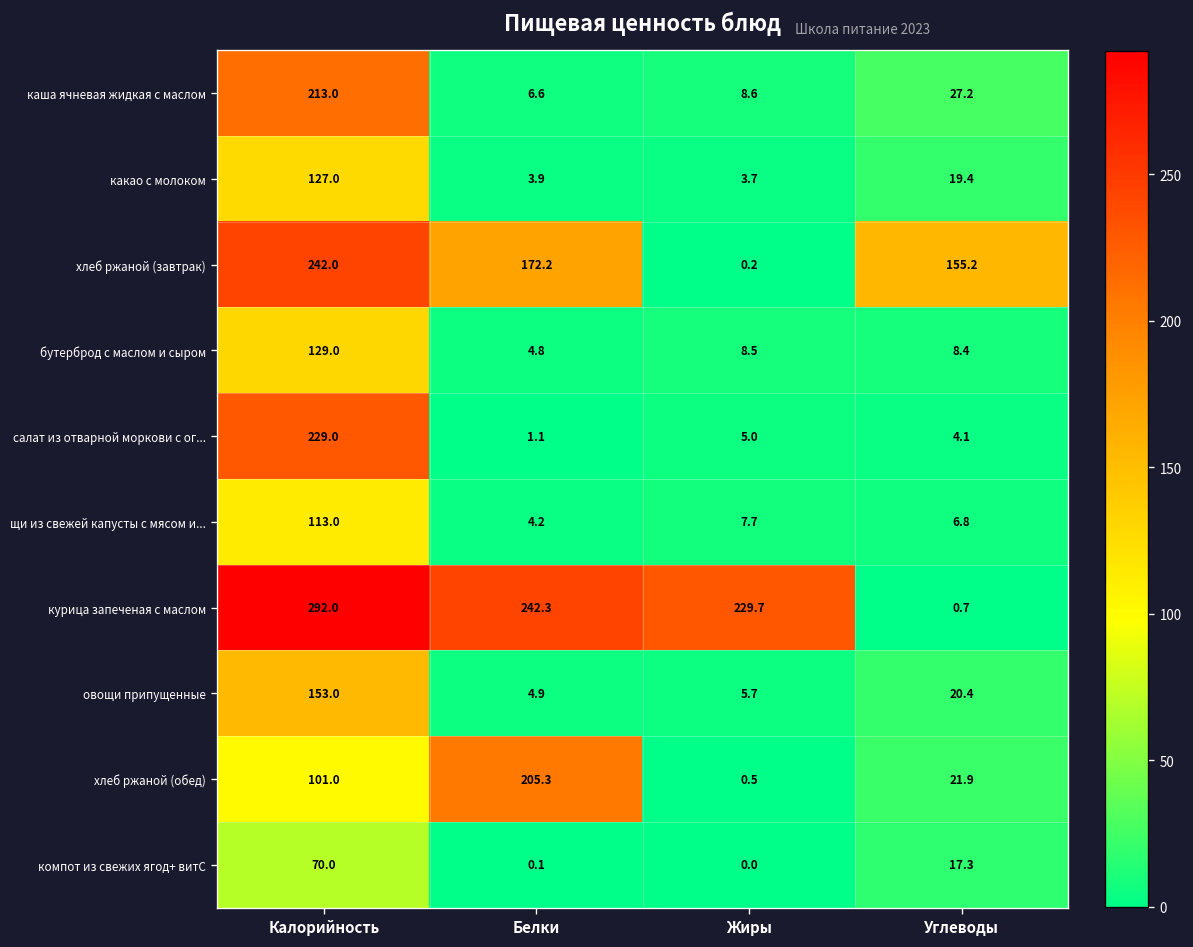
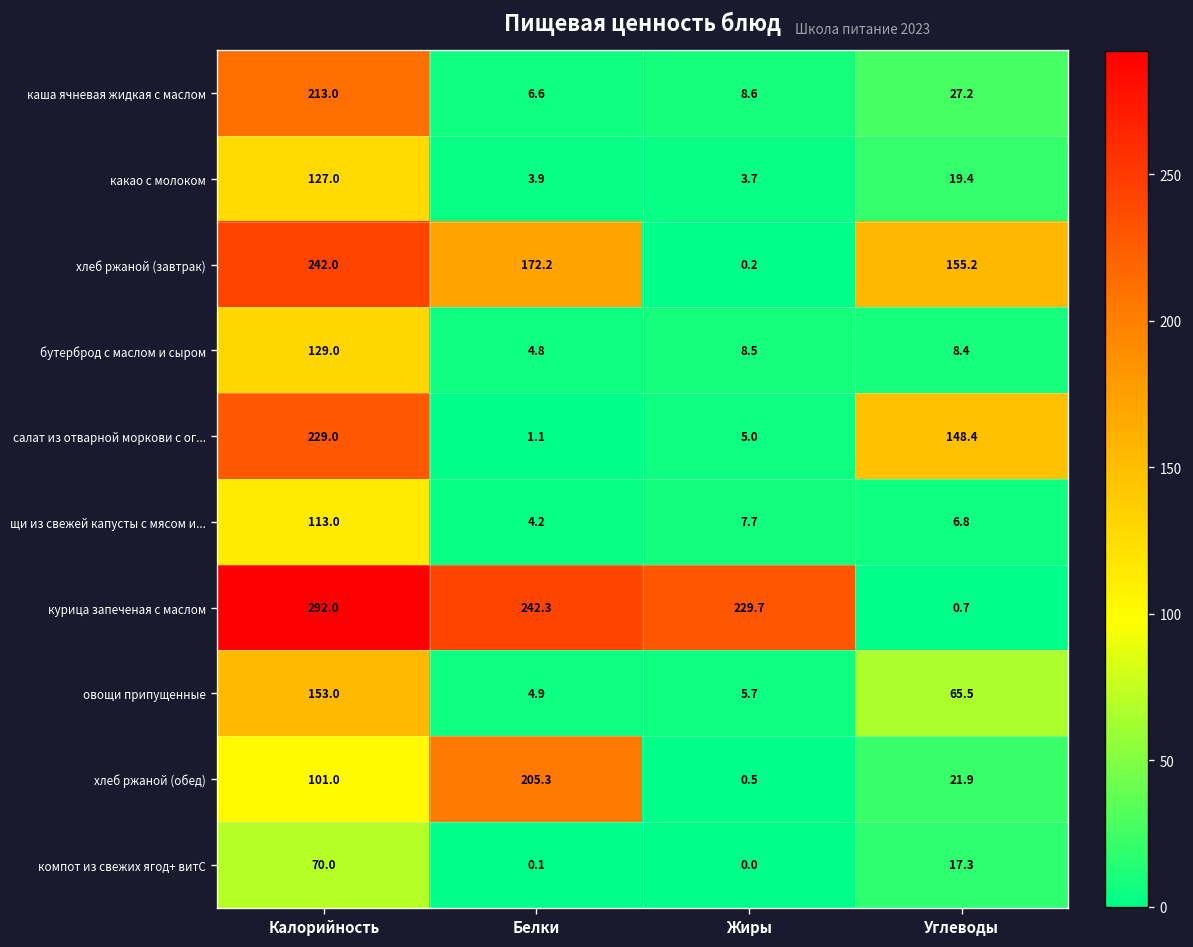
  {
    "каша ячневая жидкая с маслом": {
      "Калорийность": 213.0,
      "Белки": 6.6,
      "Жиры": 8.6,
      "Углеводы": 27.2
    },
    "какао с молоком": {
      "Калорийность": 127.0,
      "Белки": 3.9,
      "Жиры": 3.7,
      "Углеводы": 19.4
    },
    "хлеб ржаной (завтрак)": {
      "Калорийность": 242.0,
      "Белки": 172.2,
      "Жиры": 0.2,
      "Углеводы": 155.2
    },
    "бутерброд с маслом и сыром": {
      "Калорийность": 129.0,
      "Белки": 4.8,
      "Жиры": 8.5,
      "Углеводы": 8.4
    },
    "салат из отварной моркови с ог...": {
      "Калорийность": 229.0,
      "Белки": 1.1,
      "Жиры": 5.0,
-     "Углеводы": 4.1
+     "Углеводы": 148.4
    },
    "щи из свежей капусты с мясом и...": {
      "Калорийность": 113.0,
      "Белки": 4.2,
      "Жиры": 7.7,
      "Углеводы": 6.8
    },
    "курица запеченая с маслом": {
      "Калорийность": 292.0,
      "Белки": 242.3,
      "Жиры": 229.7,
      "Углеводы": 0.7
    },
    "овощи припущенные": {
      "Калорийность": 153.0,
      "Белки": 4.9,
      "Жиры": 5.7,
-     "Углеводы": 20.4
+     "Углеводы": 65.5
    },
    "хлеб ржаной (обед)": {
      "Калорийность": 101.0,
      "Белки": 205.3,
      "Жиры": 0.5,
      "Углеводы": 21.9
    },
    "компот из свежих ягод+ витС": {
      "Калорийность": 70.0,
      "Белки": 0.1,
      "Жиры": 0.0,
      "Углеводы": 17.3
    }
  }
